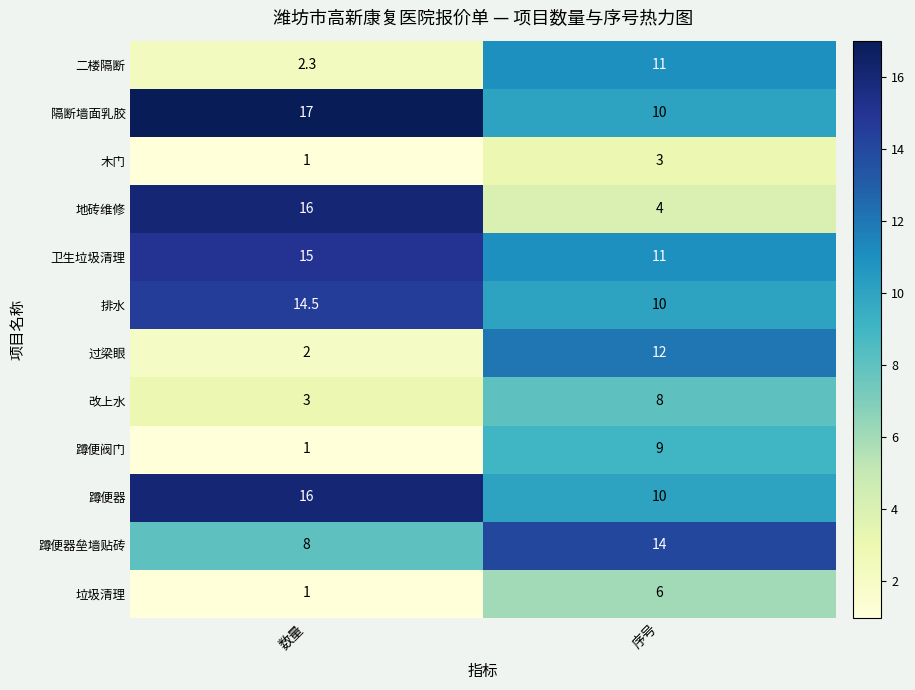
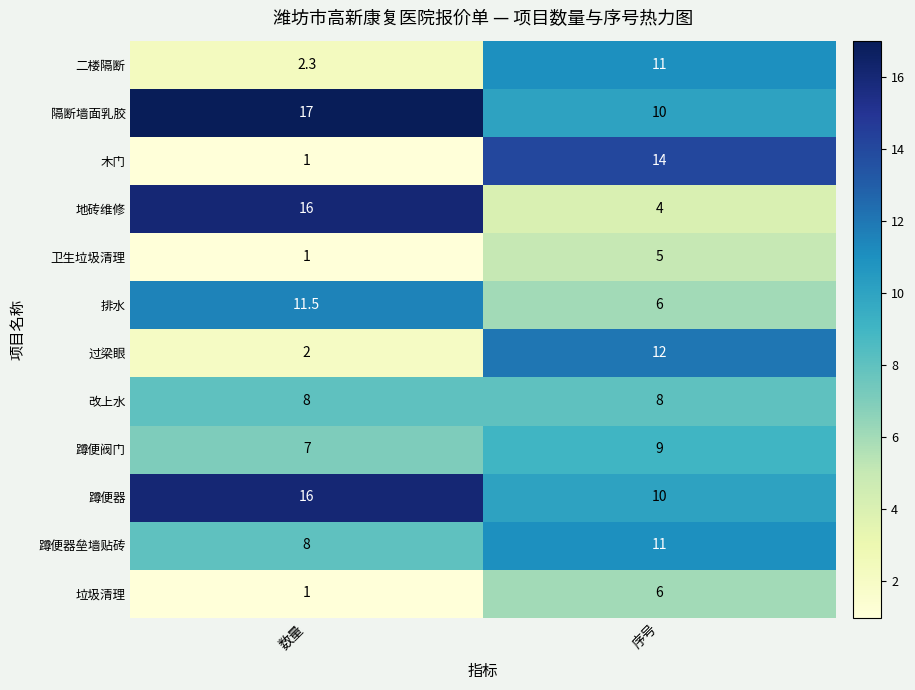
  {
    "二楼隔断": {
      "数量": 2.3,
      "序号": 11
    },
    "隔断墙面乳胶": {
      "数量": 17,
      "序号": 10
    },
    "木门": {
      "数量": 1,
-     "序号": 3
+     "序号": 14
    },
    "地砖维修": {
      "数量": 16,
      "序号": 4
    },
    "卫生垃圾清理": {
-     "数量": 15,
-     "序号": 11
+     "数量": 1,
+     "序号": 5
    },
    "排水": {
-     "数量": 14.5,
-     "序号": 10
+     "数量": 11.5,
+     "序号": 6
    },
    "过梁眼": {
      "数量": 2,
      "序号": 12
    },
    "改上水": {
-     "数量": 3,
+     "数量": 8,
      "序号": 8
    },
    "蹲便阀门": {
-     "数量": 1,
+     "数量": 7,
      "序号": 9
    },
    "蹲便器": {
      "数量": 16,
      "序号": 10
    },
    "蹲便器垒墙贴砖": {
      "数量": 8,
-     "序号": 14
+     "序号": 11
    },
    "垃圾清理": {
      "数量": 1,
      "序号": 6
    }
  }
